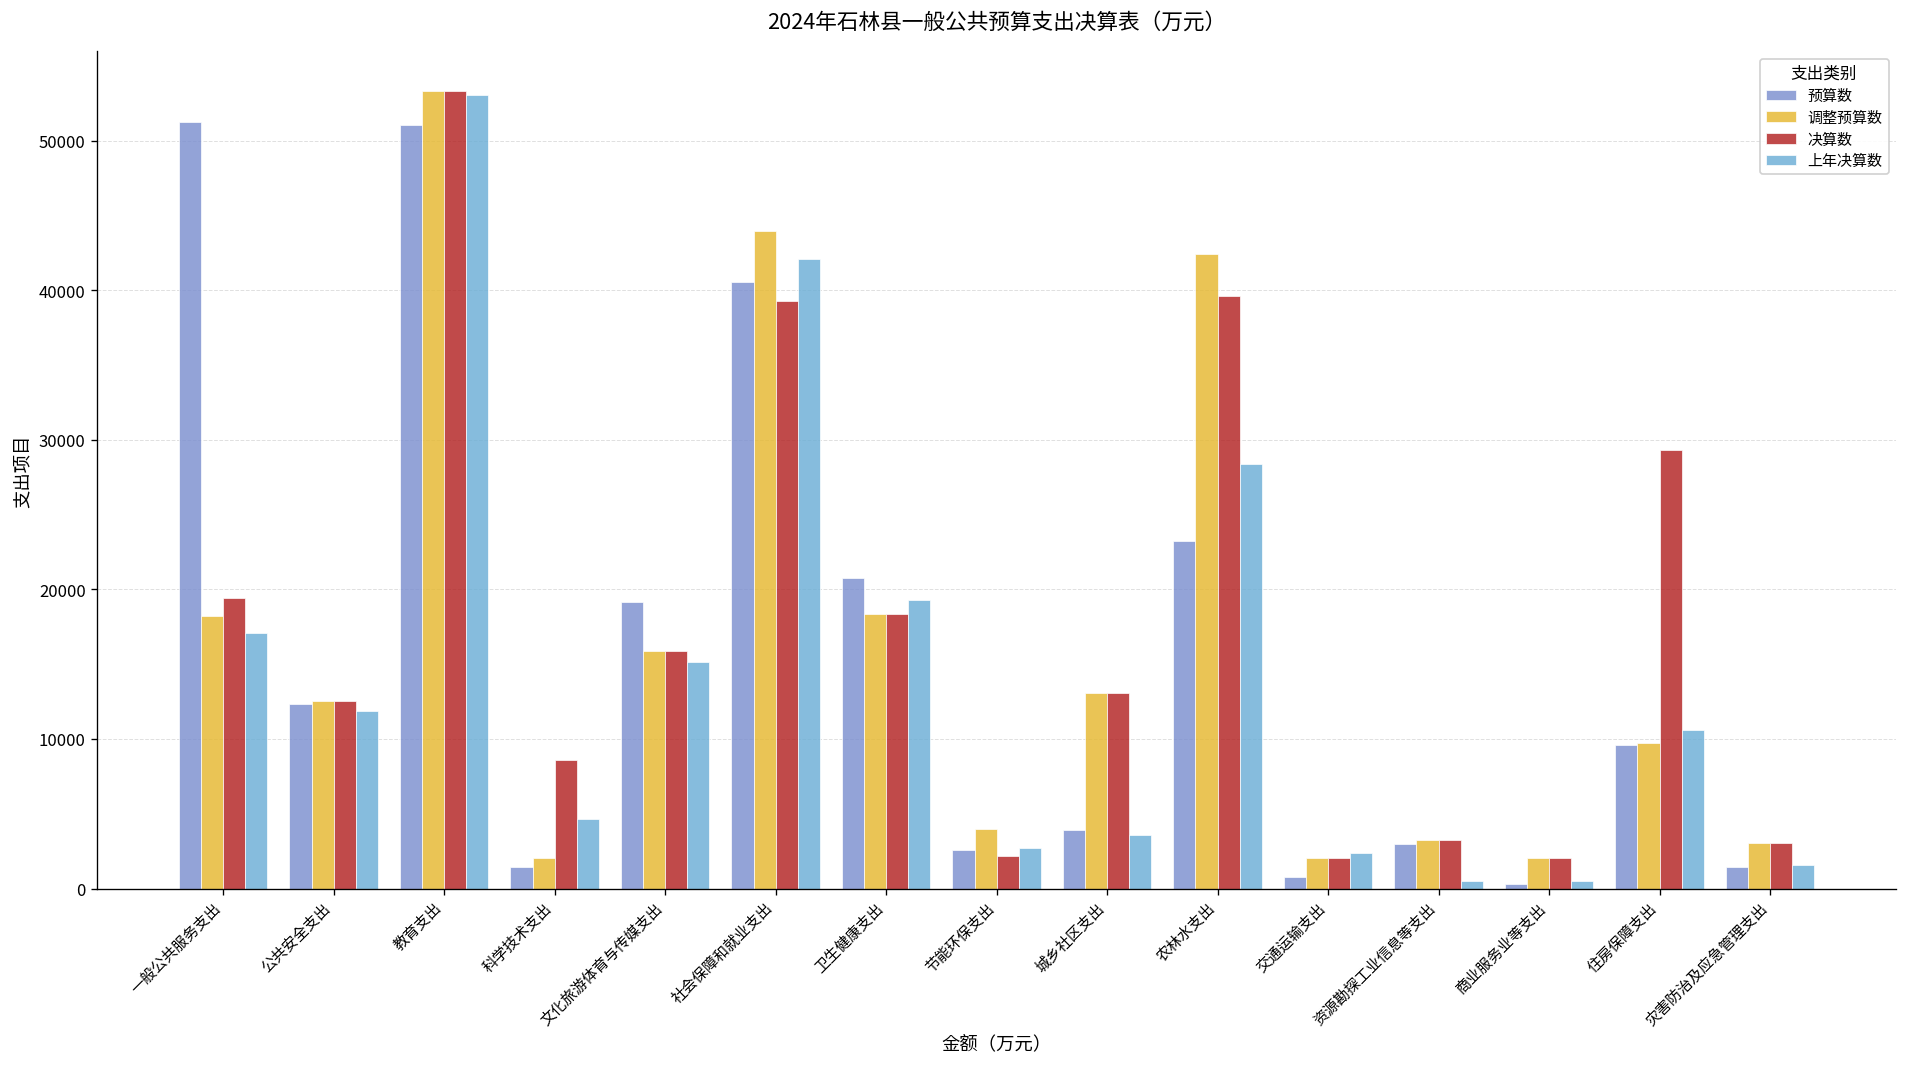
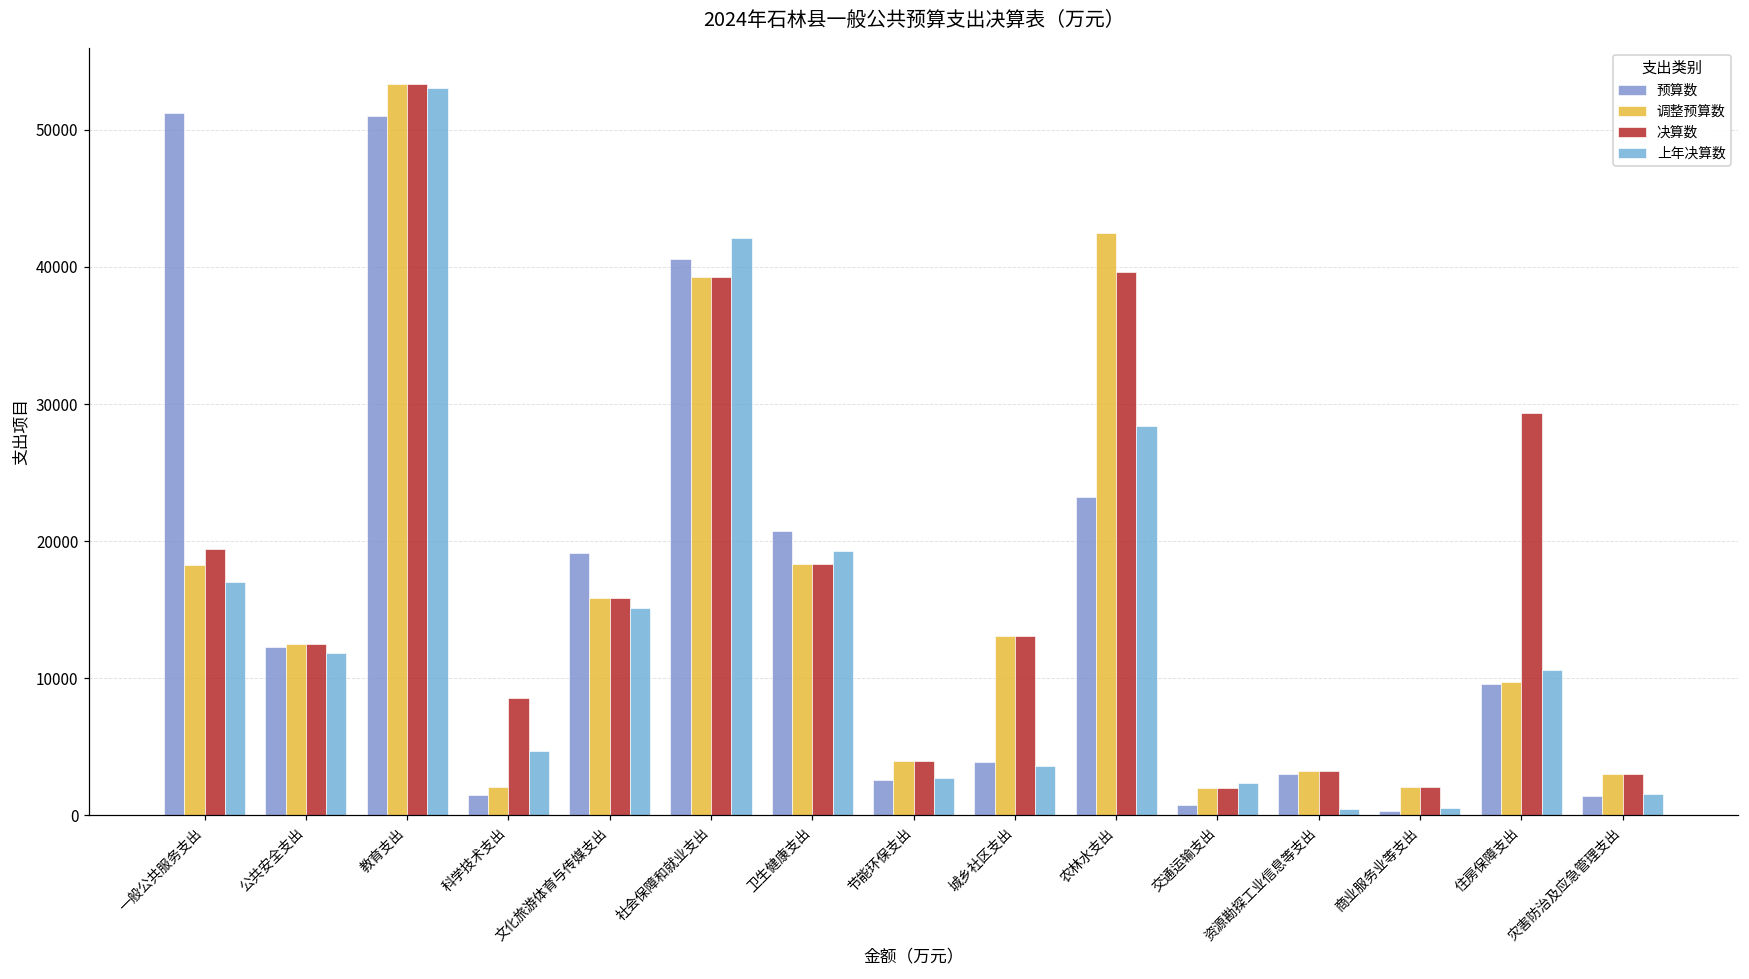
  {
    "调整预算数": {
      "一般公共服务支出": 18200,
      "公共安全支出": 12500,
      "教育支出": 53300,
      "科学技术支出": 2000,
      "文化旅游体育与传媒支出": 15900,
-     "社会保障和就业支出": 43900,
+     "社会保障和就业支出": 39300,
      "卫生健康支出": 18400,
      "节能环保支出": 4000,
      "城乡社区支出": 13100,
      "农林水支出": 42400,
      "交通运输支出": 2000,
      "资源勘探工业信息等支出": 3200,
      "商业服务业等支出": 2100,
      "住房保障支出": 9700,
      "灾害防治及应急管理支出": 3000
    },
    "决算数": {
      "一般公共服务支出": 19400,
      "公共安全支出": 12500,
      "教育支出": 53300,
      "科学技术支出": 8600,
      "文化旅游体育与传媒支出": 15900,
      "社会保障和就业支出": 39300,
      "卫生健康支出": 18400,
-     "节能环保支出": 2200,
+     "节能环保支出": 4000,
      "城乡社区支出": 13100,
      "农林水支出": 39600,
      "交通运输支出": 2000,
      "资源勘探工业信息等支出": 3200,
      "商业服务业等支出": 2100,
      "住房保障支出": 29300,
      "灾害防治及应急管理支出": 3000
    }
  }
